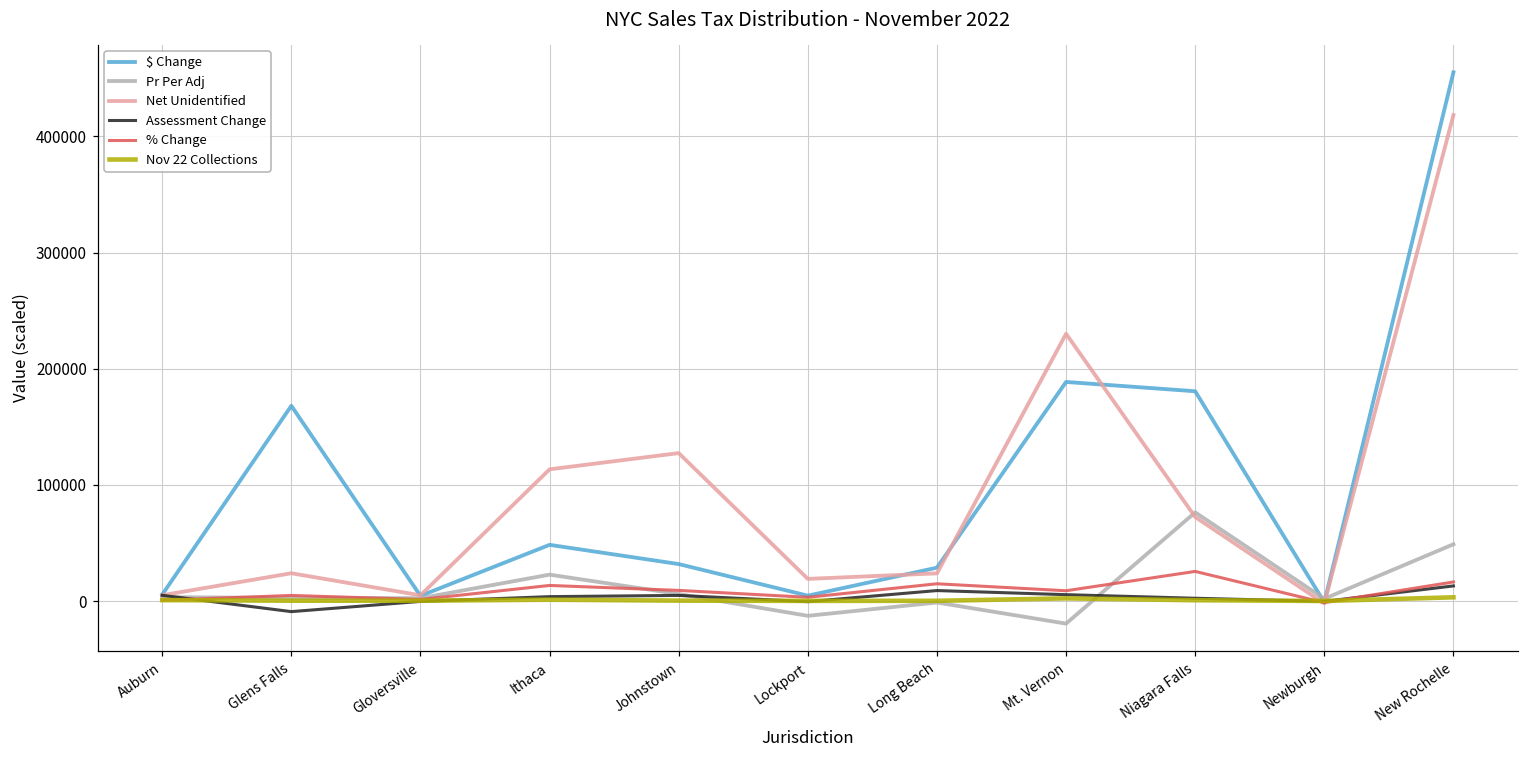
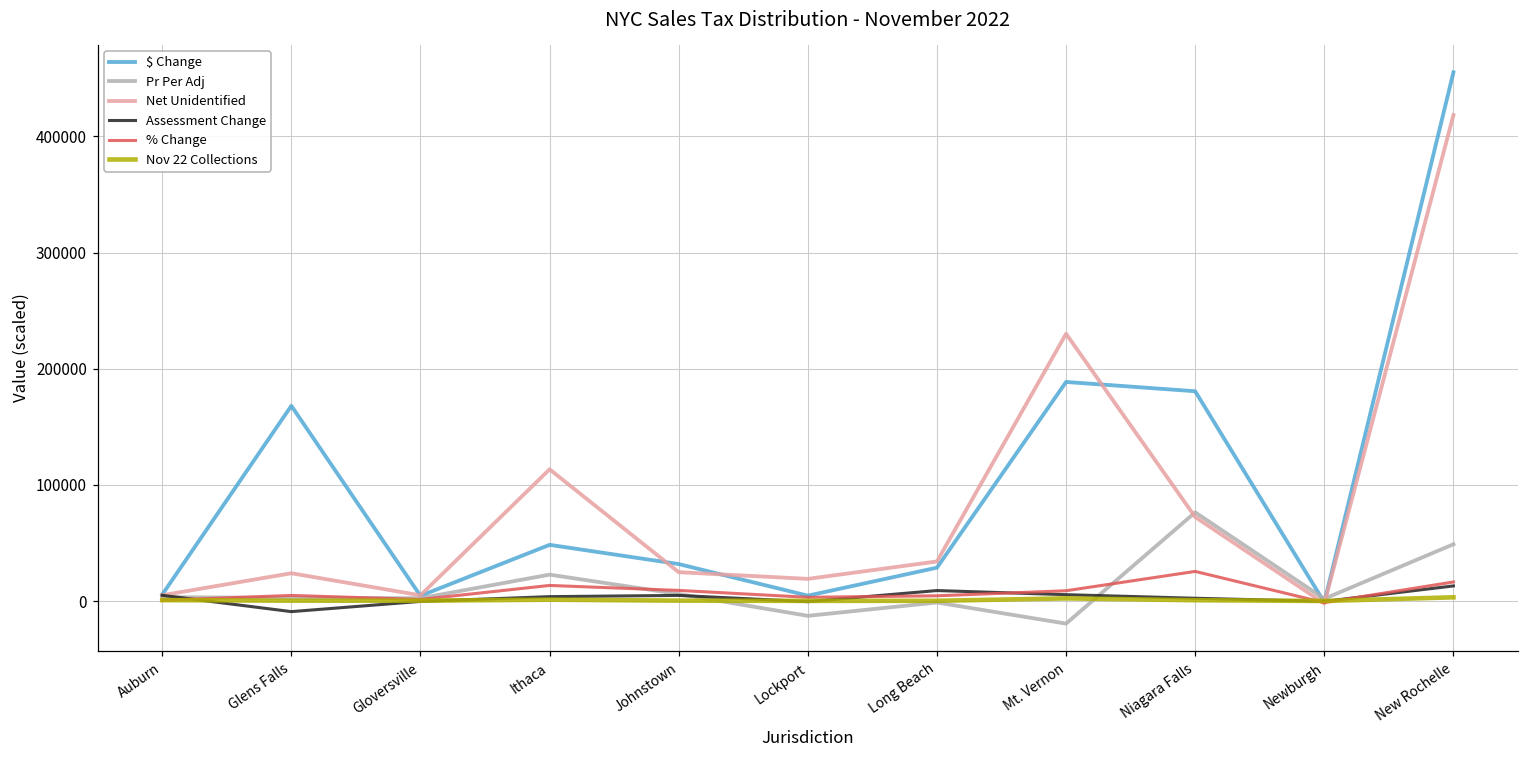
  {
    "$ Change": {
      "Glens Falls": 168000,
      "Ithaca": 48000,
      "Johnstown": 32000,
      "Long Beach": 29000,
      "Mt. Vernon": 189000,
      "Niagara Falls": 181000,
      "New Rochelle": 455000
    },
    "Pr Per Adj": {
      "Ithaca": 23000,
      "Lockport": -13000,
      "Mt. Vernon": -19000,
      "Niagara Falls": 76000,
      "New Rochelle": 49000
    },
    "Net Unidentified": {
      "Glens Falls": 24000,
      "Ithaca": 113000,
-     "Johnstown": 127000,
+     "Johnstown": 25000,
      "Lockport": 19000,
-     "Long Beach": 24000,
+     "Long Beach": 34000,
      "Mt. Vernon": 230000,
      "Niagara Falls": 72000,
      "New Rochelle": 418000
    },
    "Assessment Change": {
      "Glens Falls": -9000,
      "Ithaca": 4000,
      "Long Beach": 9000,
      "Mt. Vernon": 6000,
      "New Rochelle": 13000
    },
    "% Change": {
      "Ithaca": 13000,
      "Johnstown": 9000,
-     "Long Beach": 15000,
+     "Long Beach": 5000,
      "Mt. Vernon": 9000,
      "Niagara Falls": 26000,
      "New Rochelle": 16000
    },
    "Nov 22 Collections": {
      "Ithaca": 1000,
      "Johnstown": 0,
      "Mt. Vernon": 2000,
      "New Rochelle": 3000
    }
  }
